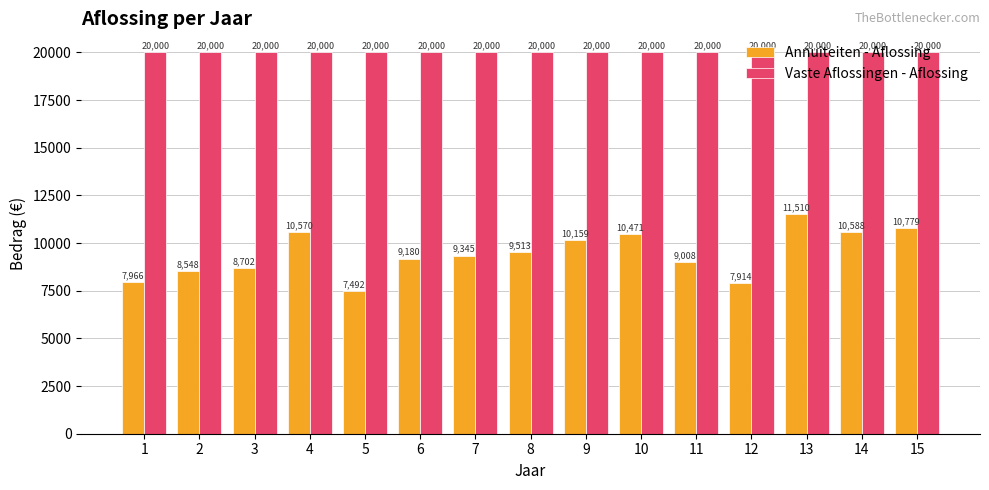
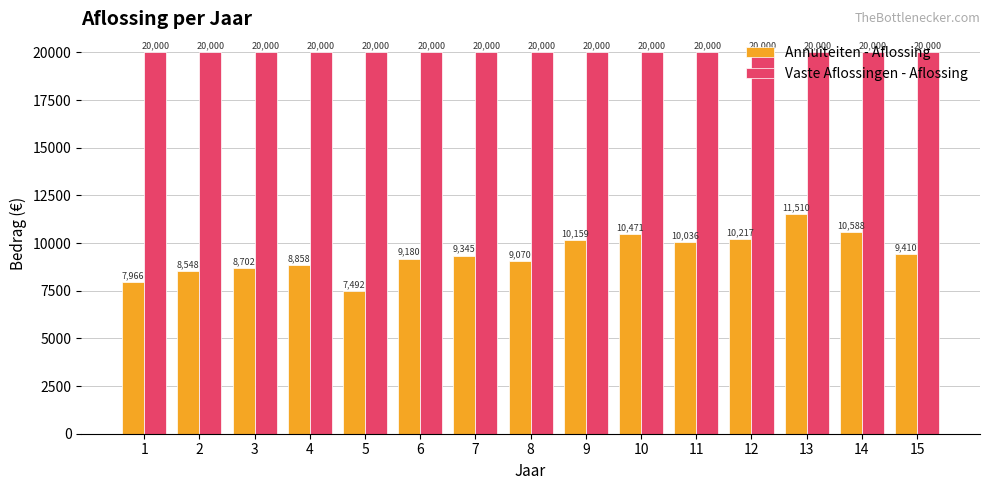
  {
    "Annuiteiten - Aflossing": {
      "1": "7,966",
      "2": "8,548",
      "3": "8,702",
-     "4": "10,570",
+     "4": "8,858",
      "5": "7,492",
      "6": "9,180",
      "7": "9,345",
-     "8": "9,513",
+     "8": "9,070",
      "9": "10,159",
      "10": "10,471",
-     "11": "9,008",
-     "12": "7,914",
+     "11": "10,036",
+     "12": "10,217",
      "13": "11,510",
      "14": "10,588",
-     "15": "10,779"
+     "15": "9,410"
    },
    "Vaste Aflossingen - Aflossing": {
      "1": "20,000",
      "2": "20,000",
      "3": "20,000",
      "4": "20,000",
      "5": "20,000",
      "6": "20,000",
      "7": "20,000",
      "8": "20,000",
      "9": "20,000",
      "10": "20,000",
      "11": "20,000",
      "12": "20,000",
      "13": "20,000",
      "14": "20,000",
      "15": "20,000"
    }
  }
